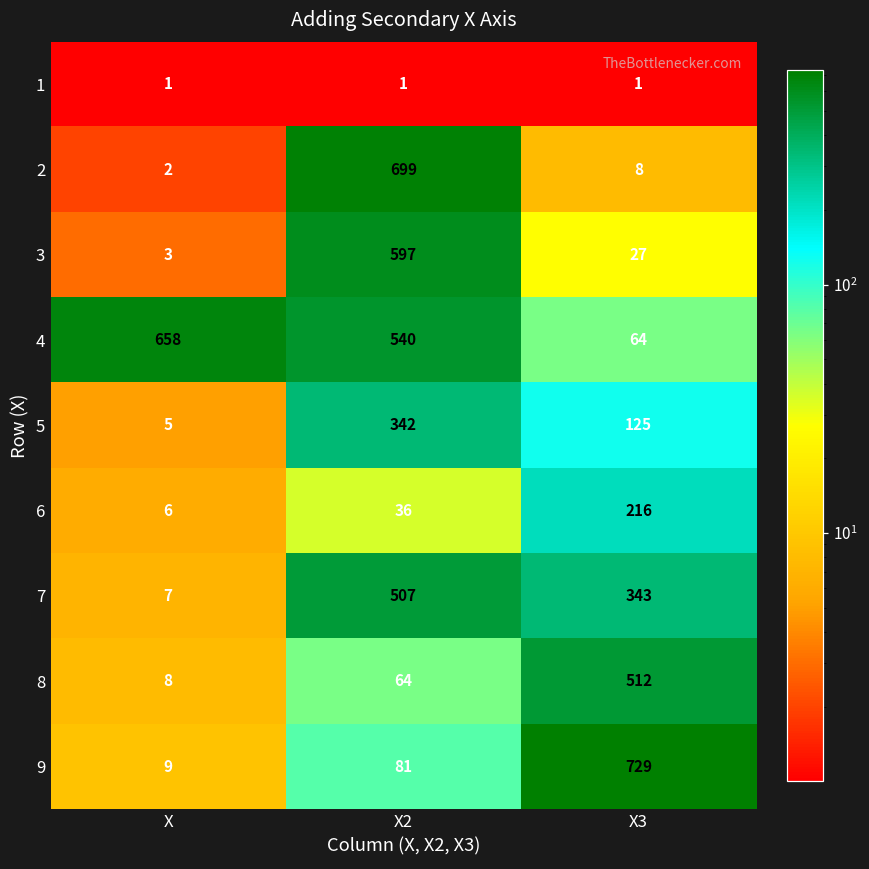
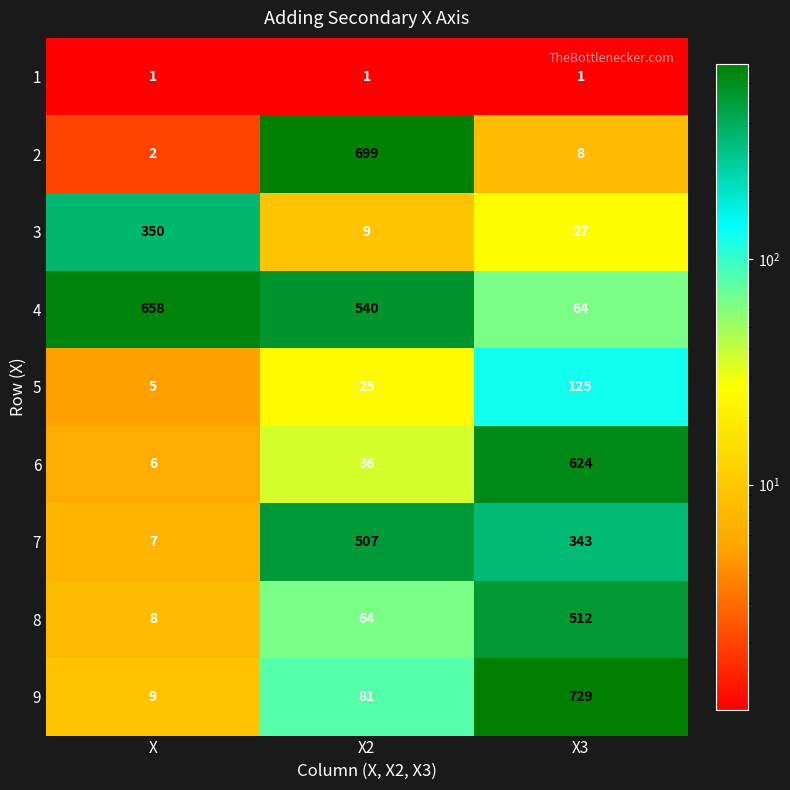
  {
    "1": {
      "X": 1,
      "X2": 1
    },
    "2": {
      "X": 2,
      "X2": 699,
      "X3": 8
    },
    "3": {
-     "X": 3,
-     "X2": 597,
+     "X": 350,
+     "X2": 9,
      "X3": 27
    },
    "4": {
      "X": 658,
      "X2": 540,
      "X3": 64
    },
    "5": {
      "X": 5,
-     "X2": 342,
+     "X2": 25,
      "X3": 125
    },
    "6": {
      "X": 6,
      "X2": 36,
-     "X3": 216
+     "X3": 624
    },
    "7": {
      "X": 7,
      "X2": 507,
      "X3": 343
    },
    "8": {
      "X": 8,
      "X2": 64,
      "X3": 512
    },
    "9": {
      "X": 9,
      "X2": 81,
      "X3": 729
    }
  }
